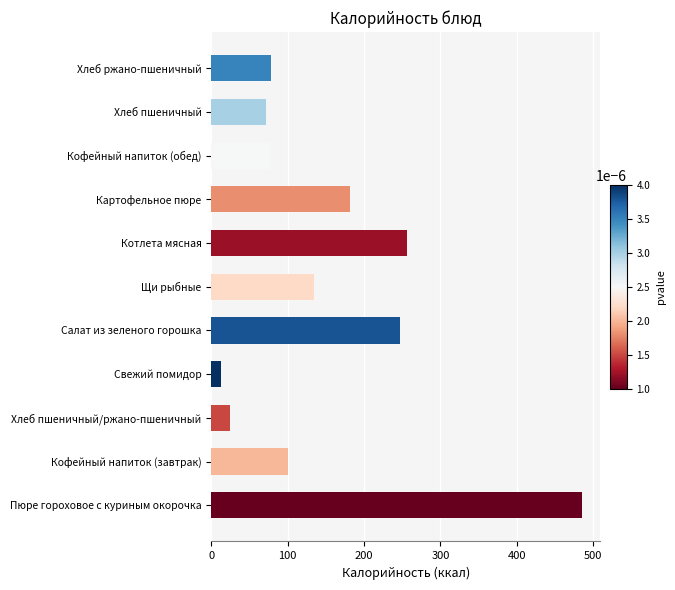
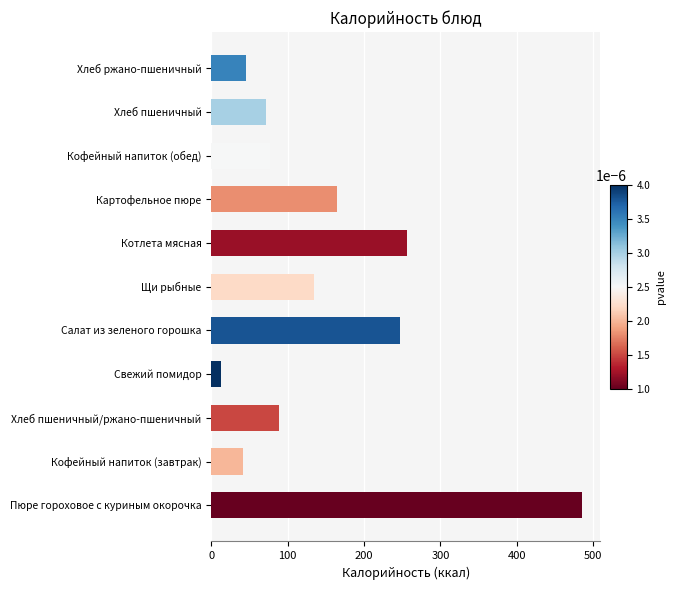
  {
-   "Хлеб ржано-пшеничный": 80,
+   "Хлеб ржано-пшеничный": 50,
    "Хлеб пшеничный": 70,
    "Кофейный напиток (обед)": 80,
-   "Картофельное пюре": 180,
+   "Картофельное пюре": 160,
    "Котлета мясная": 260,
    "Щи рыбные": 130,
    "Салат из зеленого горошка": 250,
    "Свежий помидор": 10,
-   "Хлеб пшеничный/ржано-пшеничный": 30,
-   "Кофейный напиток (завтрак)": 100,
+   "Хлеб пшеничный/ржано-пшеничный": 90,
+   "Кофейный напиток (завтрак)": 40,
    "Пюре гороховое с куриным окорочка": 490
  }
